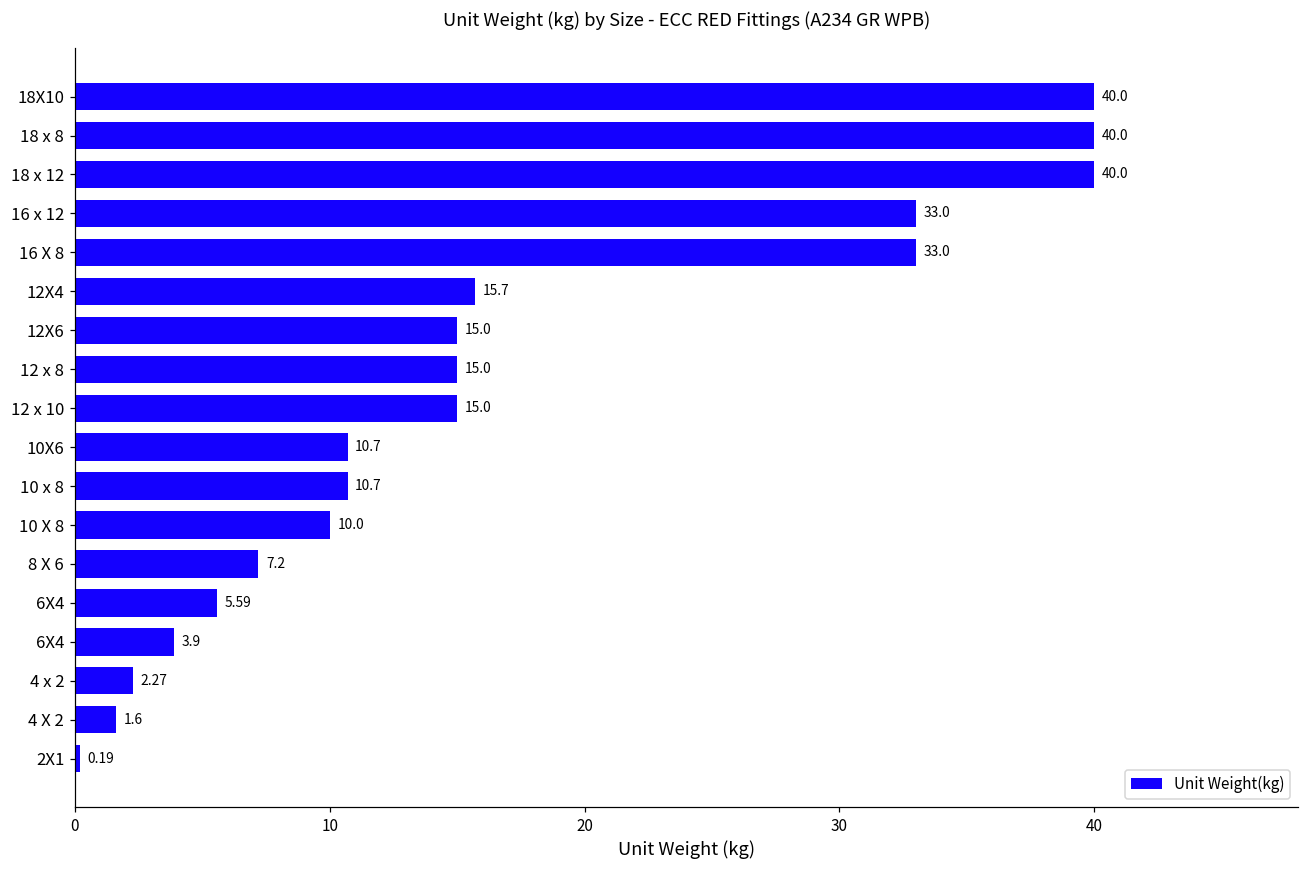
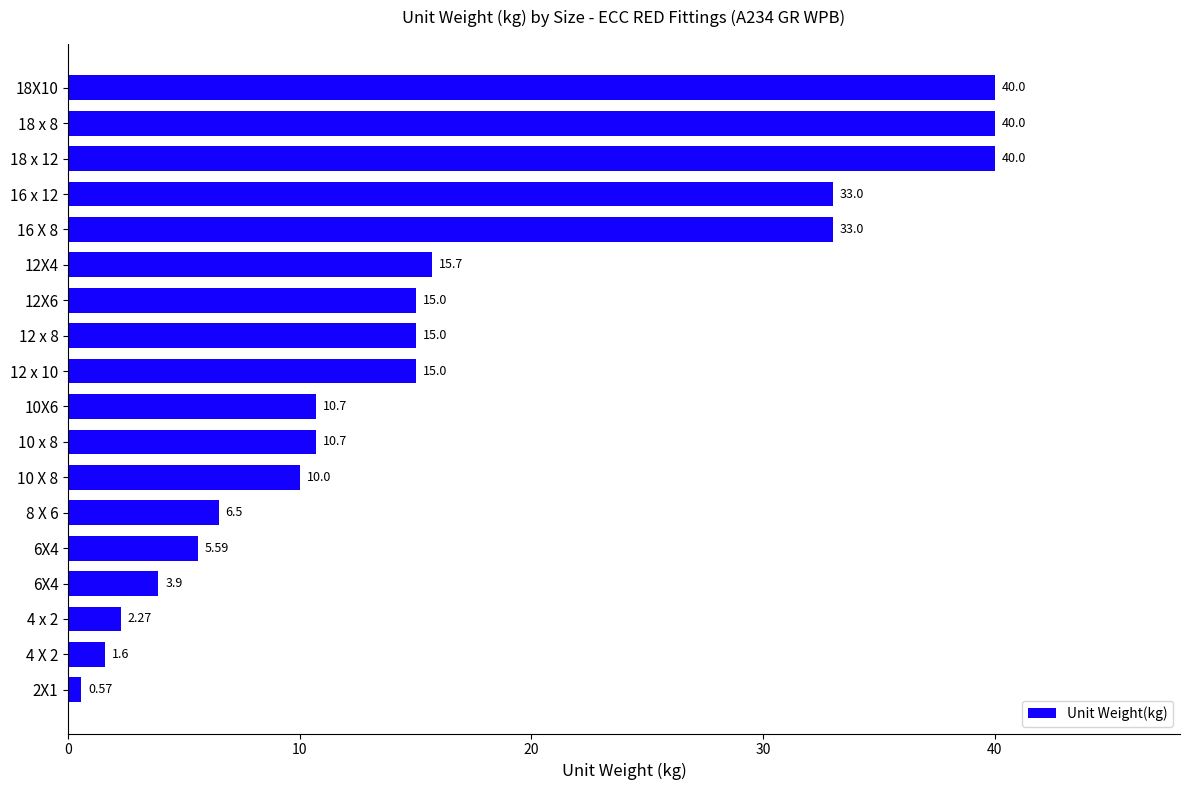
  {
    "18X10": 40.0,
    "18 x 8": 40.0,
    "18 x 12": 40.0,
    "16 x 12": 33.0,
    "16 X 8": 33.0,
    "12X4": 15.7,
    "12X6": 15.0,
    "12 x 8": 15.0,
    "12 x 10": 15.0,
    "10X6": 10.7,
    "10 x 8": 10.7,
    "10 X 8": 10.0,
-   "8 X 6": 7.2,
+   "8 X 6": 6.5,
    "4 x 2": 2.27,
    "4 X 2": 1.6,
-   "2X1": 0.19
+   "2X1": 0.57
  }
